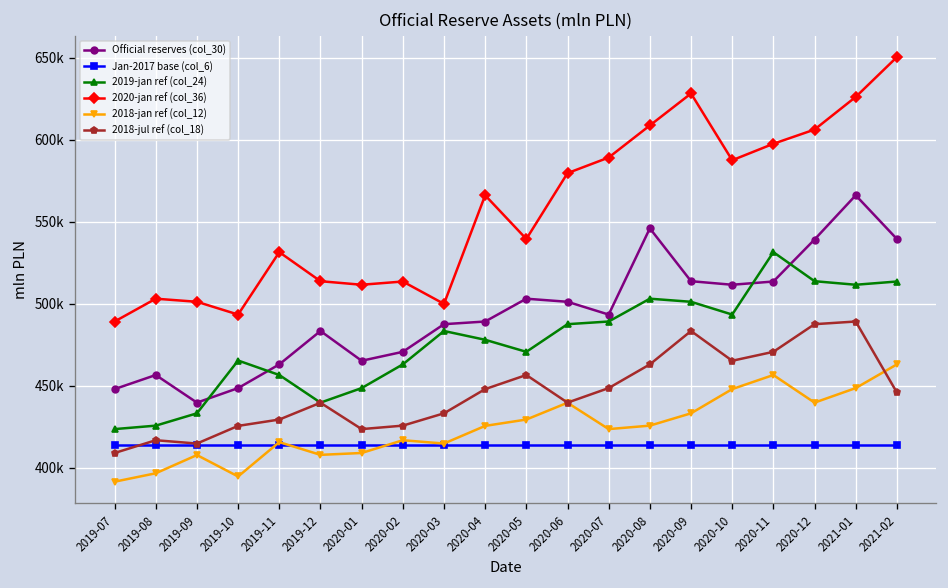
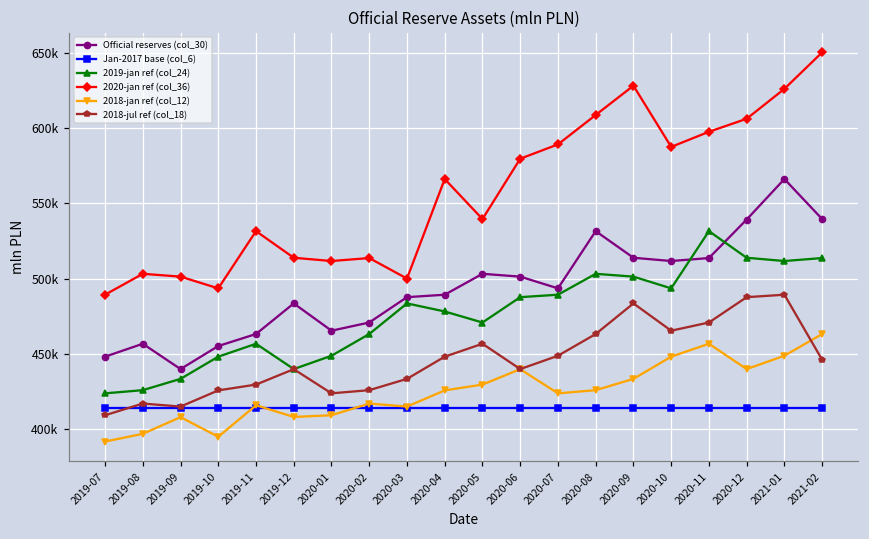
  {
    "Official reserves (col_30)": {
      "2019-07": 448000,
      "2019-08": 457000,
      "2019-09": 440000,
-     "2019-10": 449000,
+     "2019-10": 455000,
      "2019-11": 463000,
      "2019-12": 483000,
      "2020-01": 465000,
      "2020-02": 471000,
      "2020-03": 488000,
      "2020-04": 489000,
      "2020-05": 503000,
      "2020-06": 501000,
      "2020-07": 494000,
-     "2020-08": 546000,
+     "2020-08": 532000,
      "2020-09": 514000,
      "2020-10": 512000,
      "2020-11": 514000,
      "2020-12": 539000,
      "2021-01": 566000,
      "2021-02": 540000
    },
    "Jan-2017 base (col_6)": {
      "2019-07": 414000,
      "2019-08": 414000,
      "2019-10": 414000,
      "2019-12": 414000,
      "2020-01": 414000,
      "2020-02": 414000,
      "2020-04": 414000,
      "2020-05": 414000,
      "2020-06": 414000,
      "2020-07": 414000,
      "2020-08": 414000,
      "2020-09": 414000,
      "2020-10": 414000,
      "2020-11": 414000,
      "2020-12": 414000,
      "2021-01": 414000,
      "2021-02": 414000
    },
    "2019-jan ref (col_24)": {
      "2019-07": 424000,
      "2019-08": 426000,
      "2019-09": 433000,
-     "2019-10": 465000,
+     "2019-10": 448000,
      "2019-11": 457000,
      "2020-01": 449000,
      "2020-02": 463000,
      "2020-03": 483000,
      "2020-04": 478000,
      "2020-05": 471000,
      "2020-06": 488000,
      "2020-07": 489000,
      "2020-08": 503000,
      "2020-09": 501000,
      "2020-10": 494000,
      "2020-11": 532000,
      "2020-12": 514000,
      "2021-01": 512000,
      "2021-02": 514000
    },
    "2020-jan ref (col_36)": {
      "2019-07": 489000,
      "2019-08": 503000,
      "2019-09": 501000,
      "2019-10": 494000,
      "2019-11": 532000,
      "2019-12": 514000,
      "2020-01": 512000,
      "2020-02": 514000,
      "2020-03": 500000,
      "2020-04": 566000,
      "2020-05": 540000,
      "2020-06": 580000,
      "2020-07": 589000,
      "2020-08": 609000,
      "2020-09": 628000,
      "2020-10": 588000,
      "2020-11": 598000,
      "2020-12": 606000,
      "2021-01": 626000,
      "2021-02": 650000
    },
    "2018-jan ref (col_12)": {
      "2019-07": 392000,
      "2019-08": 397000,
      "2019-09": 408000,
      "2019-10": 395000,
      "2019-12": 408000,
      "2020-01": 409000,
      "2020-02": 417000,
      "2020-04": 426000,
      "2020-05": 430000,
      "2020-07": 424000,
      "2020-08": 426000,
      "2020-09": 433000,
      "2020-10": 448000,
      "2020-11": 457000,
      "2020-12": 440000,
      "2021-01": 449000,
      "2021-02": 463000
    },
    "2018-jul ref (col_18)": {
      "2019-07": 409000,
      "2019-08": 417000,
      "2019-10": 426000,
      "2019-11": 430000,
      "2020-01": 424000,
      "2020-02": 426000,
      "2020-03": 433000,
      "2020-04": 448000,
      "2020-05": 457000,
      "2020-07": 449000,
      "2020-08": 463000,
      "2020-09": 483000,
      "2020-10": 465000,
      "2020-11": 471000,
      "2020-12": 488000,
      "2021-01": 489000,
      "2021-02": 446000
    }
  }
